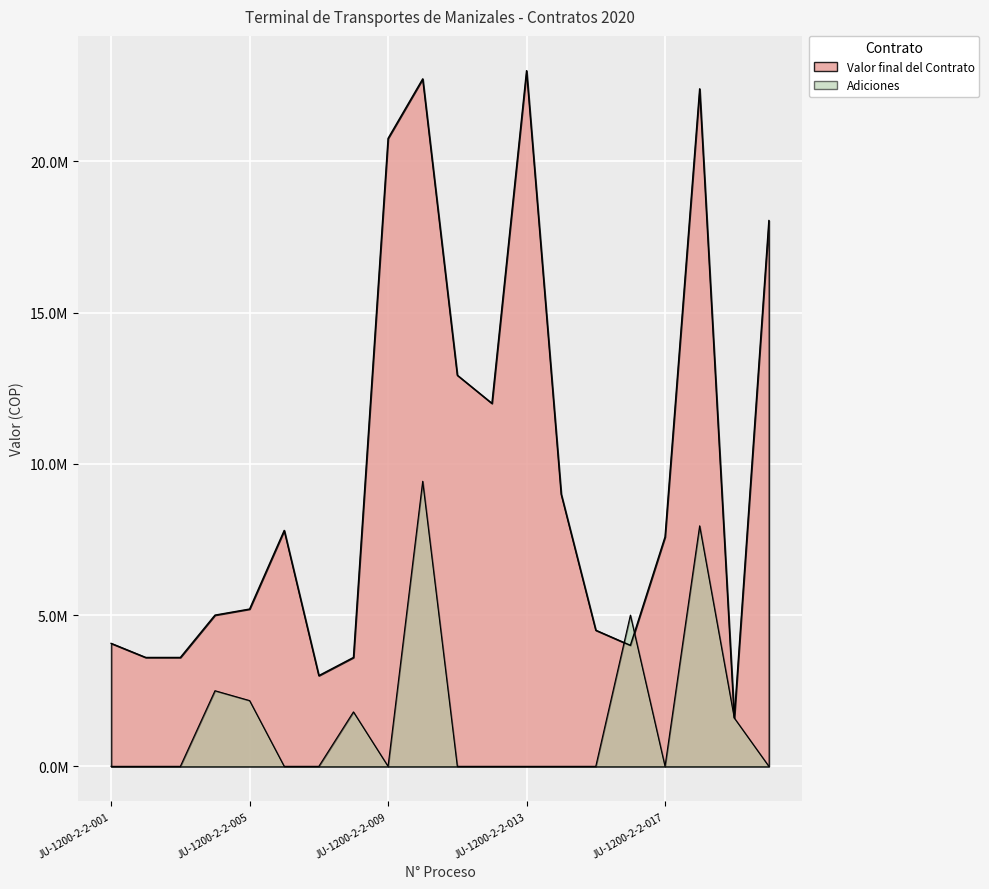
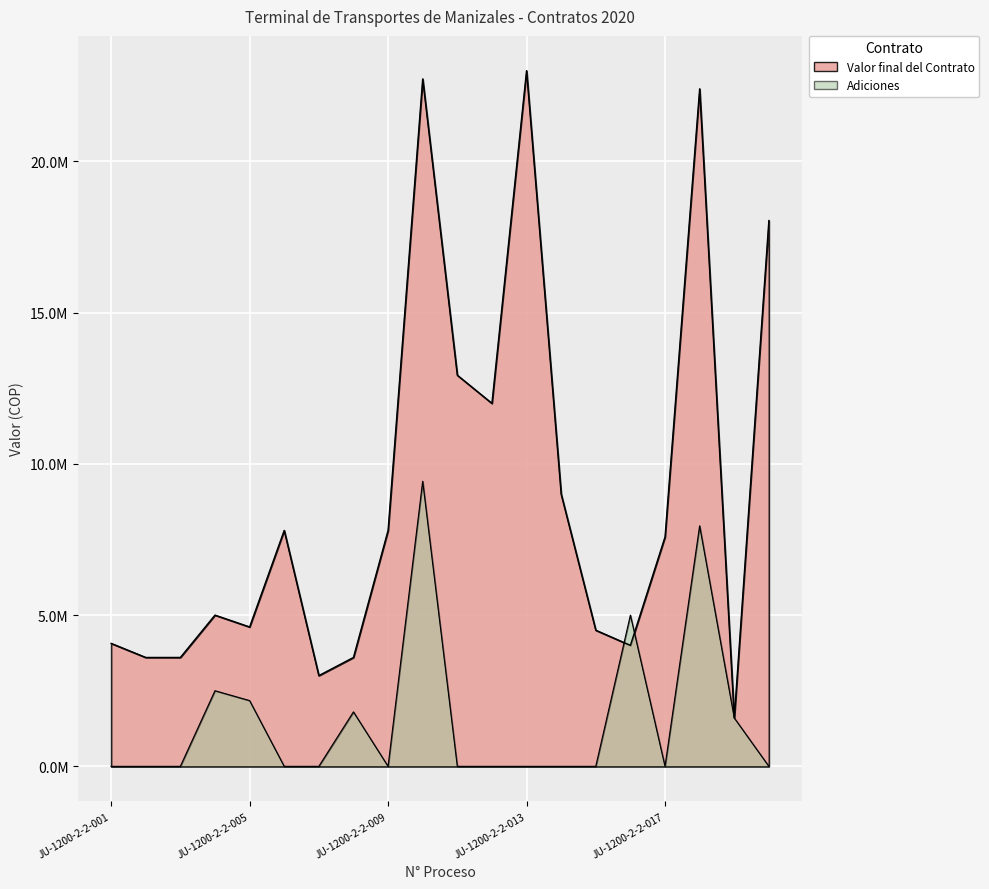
  {
    "Valor final del Contrato": {
      "JU-1200-2-2-001": 4100000,
-     "JU-1200-2-2-005": 5200000,
-     "JU-1200-2-2-009": 20800000,
+     "JU-1200-2-2-005": 4600000,
+     "JU-1200-2-2-009": 7800000,
      "JU-1200-2-2-013": 23000000,
      "JU-1200-2-2-017": 7600000
    },
    "Adiciones": {
      "JU-1200-2-2-001": 0,
      "JU-1200-2-2-005": 2200000,
      "JU-1200-2-2-009": 0,
      "JU-1200-2-2-013": 0,
      "JU-1200-2-2-017": 0
    }
  }
